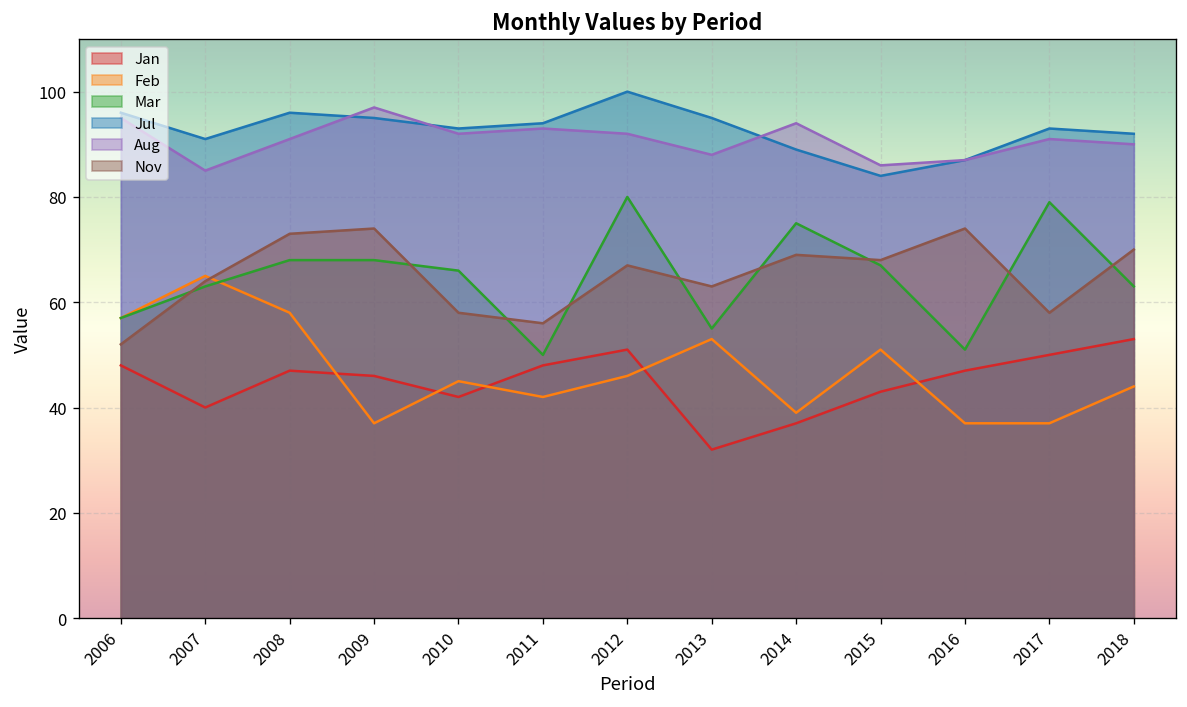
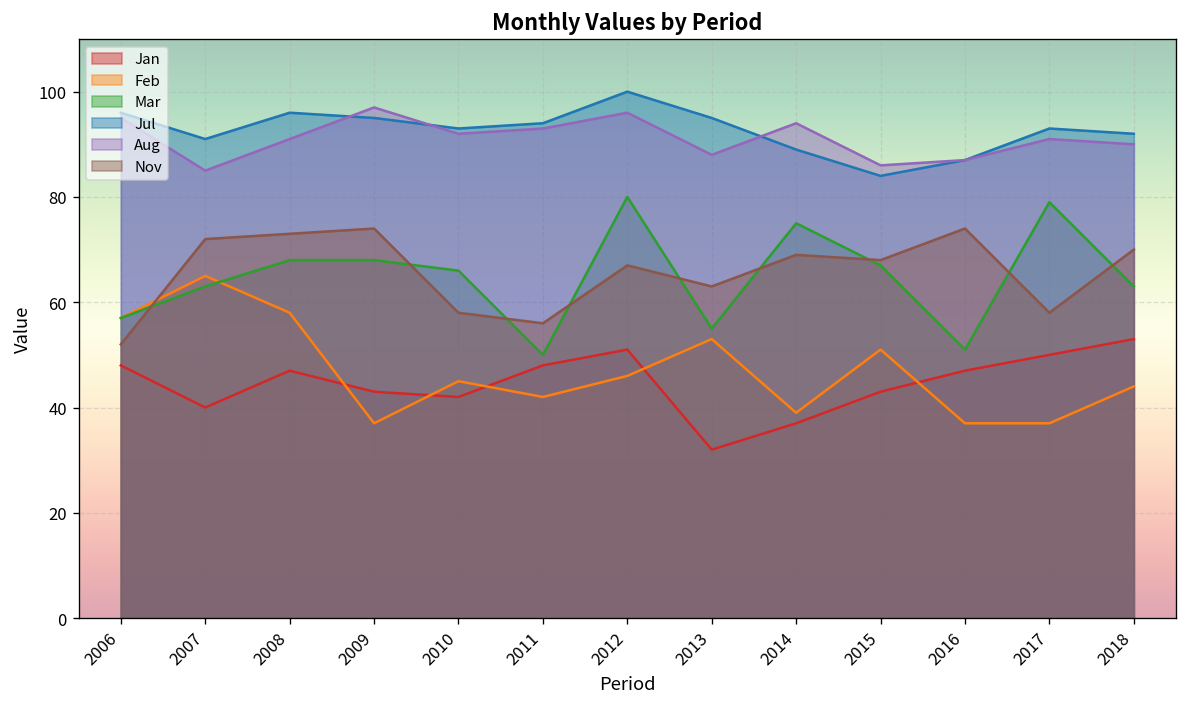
  {
    "Jan": {
      "2006": 48,
      "2007": 40,
      "2008": 47,
-     "2009": 46,
+     "2009": 43,
      "2010": 42,
      "2011": 48,
      "2012": 51,
      "2013": 32,
      "2014": 37,
      "2015": 43,
      "2016": 47,
      "2017": 50,
      "2018": 53
    },
    "Feb": {
      "2007": 65,
      "2008": 58,
      "2009": 37,
      "2010": 45,
      "2011": 42,
      "2012": 46,
      "2013": 53,
      "2014": 39,
      "2015": 51,
      "2016": 37,
      "2017": 37,
      "2018": 44
    },
    "Mar": {
      "2007": 63,
      "2008": 68,
      "2009": 68,
      "2010": 66,
      "2011": 50,
      "2012": 80,
      "2013": 55,
      "2014": 75,
      "2015": 67,
      "2016": 51,
      "2017": 79,
      "2018": 63
    },
    "Jul": {
      "2007": 91,
      "2008": 96,
      "2009": 95,
      "2010": 93,
      "2011": 94,
      "2012": 100,
      "2013": 95,
      "2014": 89,
      "2015": 84,
      "2017": 93,
      "2018": 92
    },
    "Aug": {
      "2007": 85,
      "2008": 91,
      "2009": 97,
      "2010": 92,
      "2011": 93,
-     "2012": 92,
+     "2012": 96,
      "2013": 88,
      "2014": 94,
      "2015": 86,
      "2017": 91,
      "2018": 90
    },
    "Nov": {
      "2006": 52,
-     "2007": 64,
+     "2007": 72,
      "2008": 73,
      "2009": 74,
      "2010": 58,
      "2011": 56,
      "2012": 67,
      "2013": 63,
      "2014": 69,
      "2015": 68,
      "2016": 74,
      "2017": 58,
      "2018": 70
    }
  }
